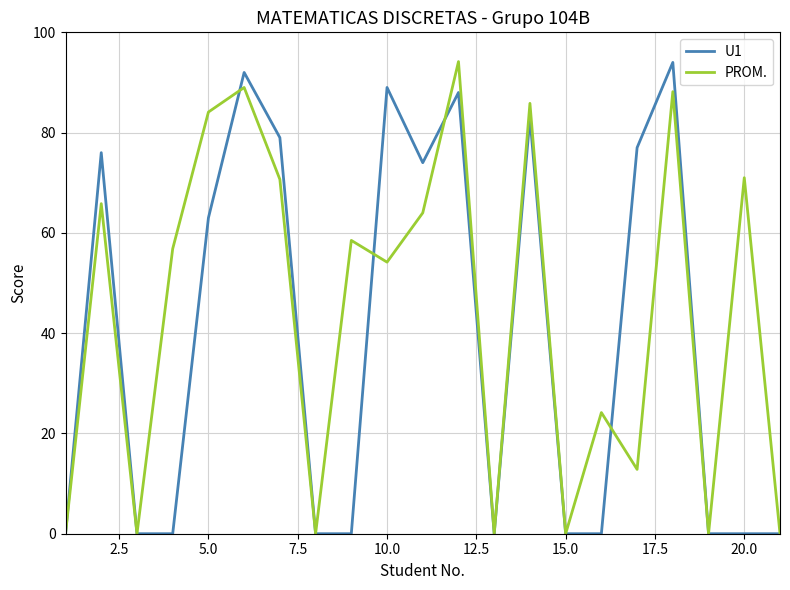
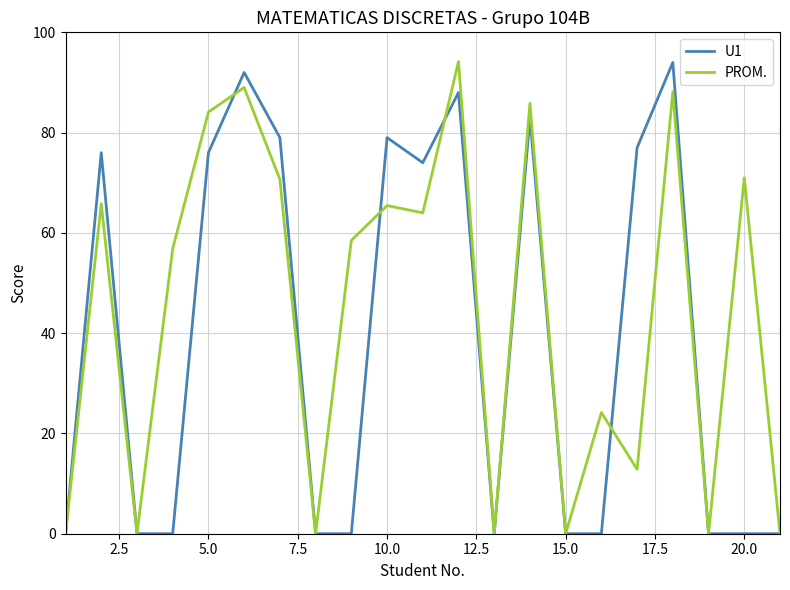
  {
    "U1": {
-     "5.0": 63,
-     "10.0": 89,
+     "5.0": 76,
+     "10.0": 79,
      "20.0": 0
    },
    "PROM.": {
      "5.0": 84,
-     "10.0": 54,
+     "10.0": 65,
      "20.0": 71
    }
  }
